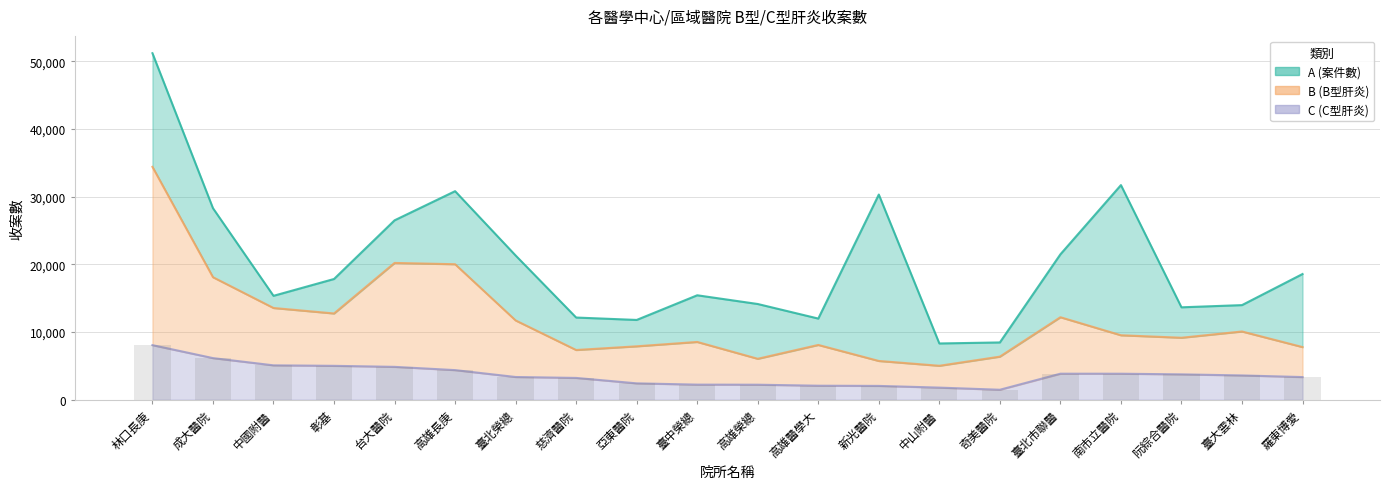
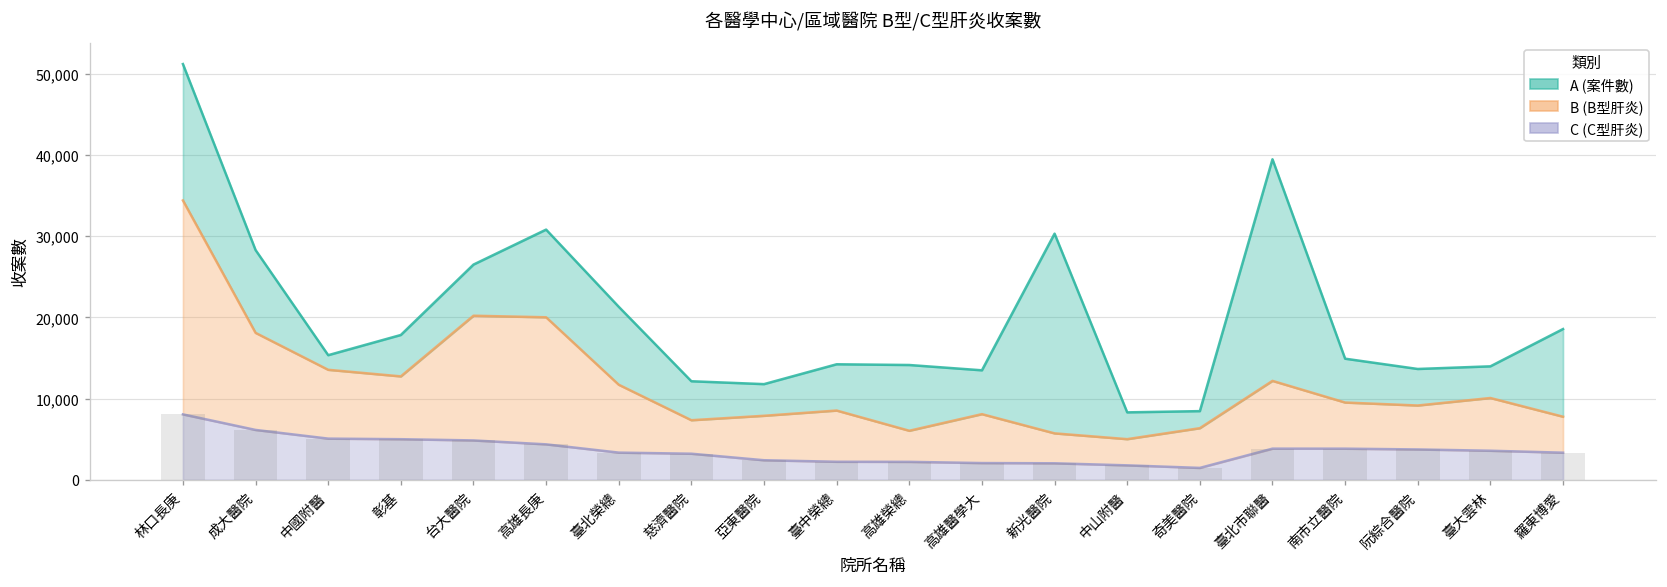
  {
    "A (案件數)": {
      "林口長庚": "17,000",
      "成大醫院": "10,000",
      "中國附醫": "2,000",
      "彰基": "5,000",
      "台大醫院": "6,000",
      "高雄長庚": "11,000",
      "臺北榮總": "10,000",
      "慈濟醫院": "5,000",
      "亞東醫院": "4,000",
-     "臺中榮總": "7,000",
+     "臺中榮總": "6,000",
      "高雄榮總": "8,000",
-     "高雄醫學大": "4,000",
+     "高雄醫學大": "5,000",
      "新光醫院": "25,000",
      "中山附醫": "3,000",
      "奇美醫院": "2,000",
-     "臺北市聯醫": "9,000",
-     "南市立醫院": "22,000",
+     "臺北市聯醫": "27,000",
+     "南市立醫院": "5,000",
      "阮綜合醫院": "5,000",
      "臺大雲林": "4,000",
      "羅東博愛": "11,000"
    }
  }
